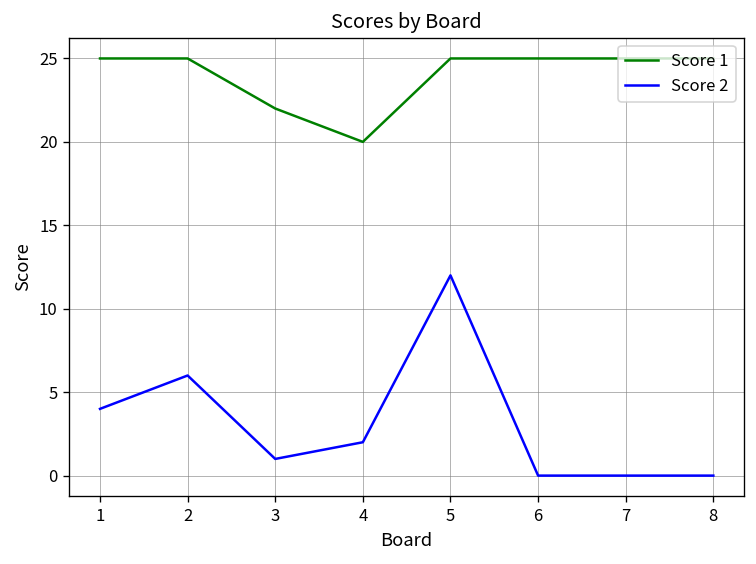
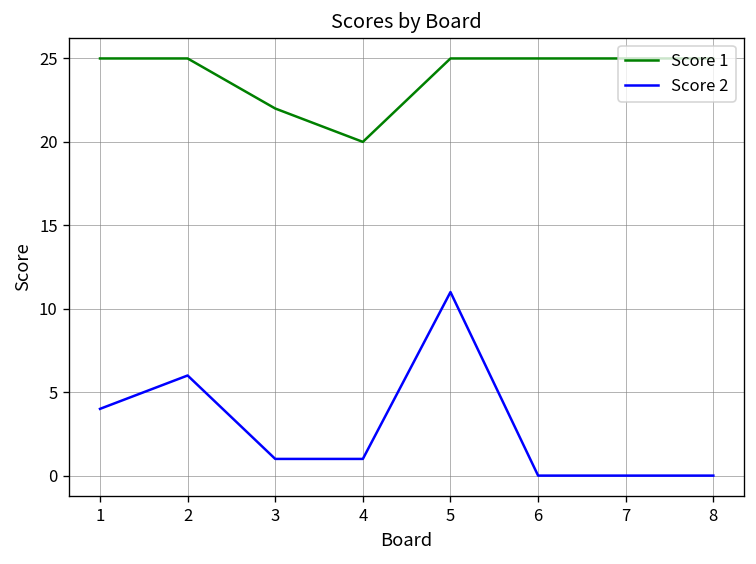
  {
    "Score 1": {
      "1": 25,
      "2": 25,
      "3": 22,
      "4": 20,
      "5": 25,
      "6": 25
    },
    "Score 2": {
      "1": 4,
      "2": 6,
      "3": 1,
-     "4": 2,
-     "5": 12,
+     "4": 1,
+     "5": 11,
      "6": 0,
      "7": 0,
      "8": 0
    }
  }
